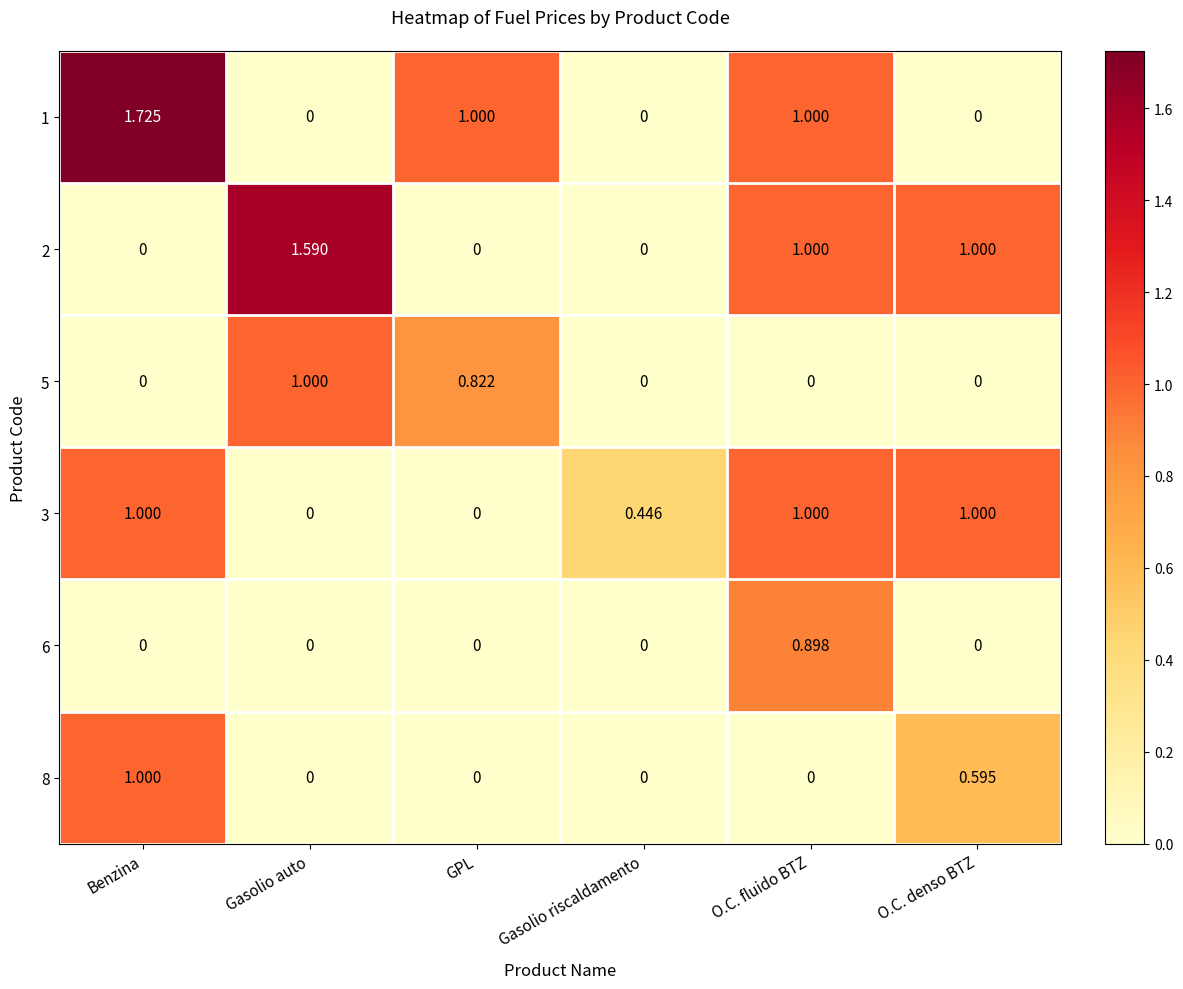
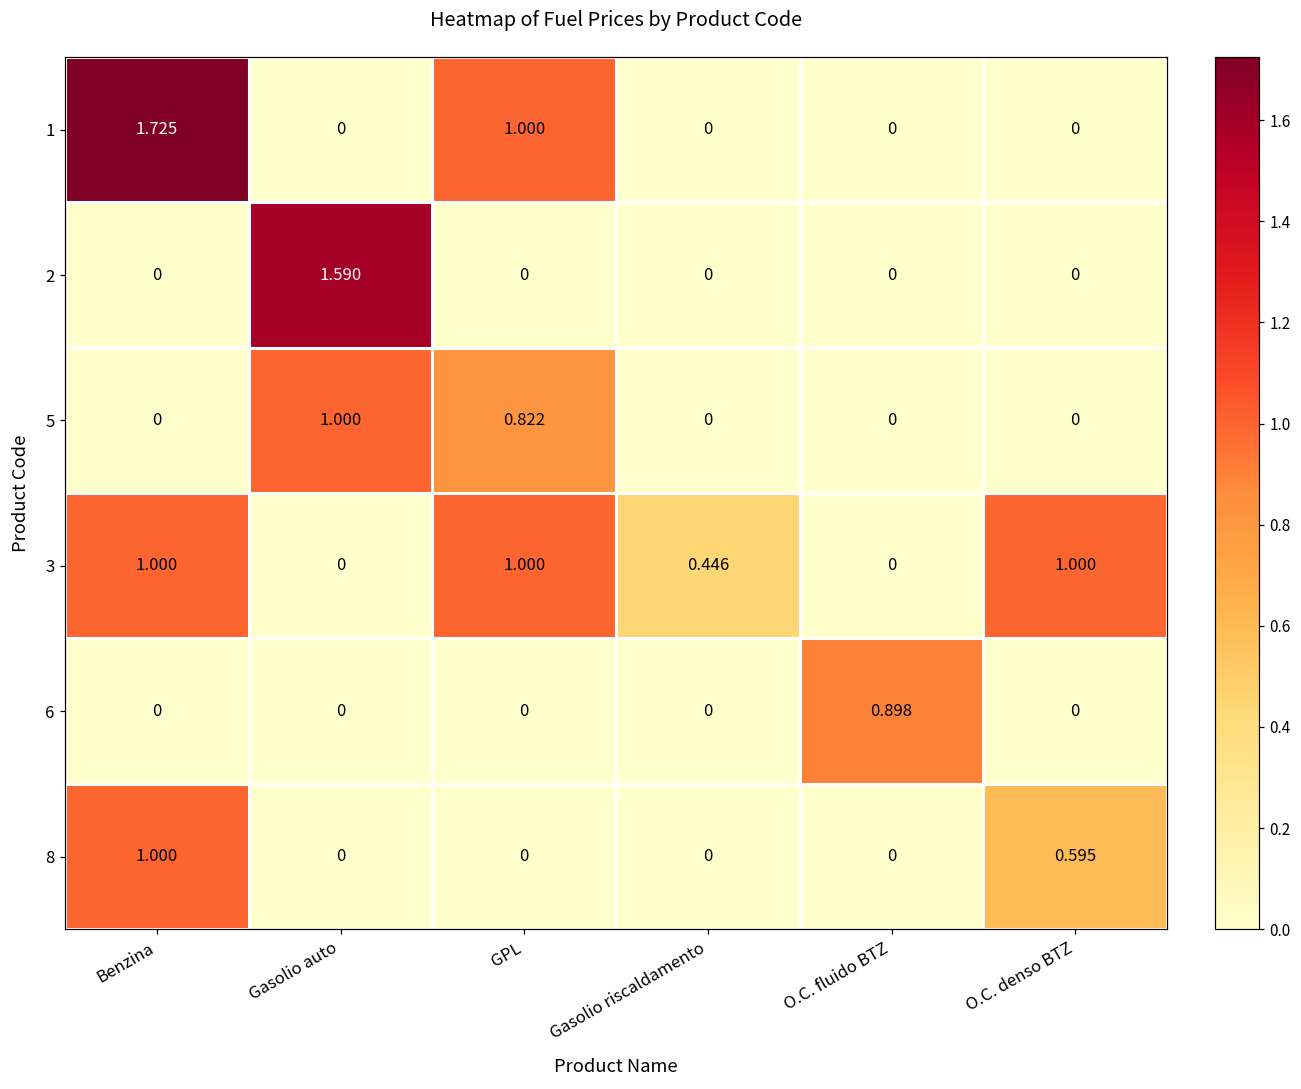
  {
    "1": {
      "Benzina": 1.725,
      "Gasolio auto": 0,
      "GPL": 1.000,
      "Gasolio riscaldamento": 0,
-     "O.C. fluido BTZ": 1.000,
+     "O.C. fluido BTZ": 0,
      "O.C. denso BTZ": 0
    },
    "2": {
      "Benzina": 0,
      "Gasolio auto": 1.590,
      "GPL": 0,
      "Gasolio riscaldamento": 0,
-     "O.C. fluido BTZ": 1.000,
-     "O.C. denso BTZ": 1.000
+     "O.C. fluido BTZ": 0,
+     "O.C. denso BTZ": 0
    },
    "5": {
      "Benzina": 0,
      "Gasolio auto": 1.000,
      "GPL": 0.822,
      "Gasolio riscaldamento": 0,
      "O.C. fluido BTZ": 0,
      "O.C. denso BTZ": 0
    },
    "3": {
      "Benzina": 1.000,
      "Gasolio auto": 0,
-     "GPL": 0,
+     "GPL": 1.000,
      "Gasolio riscaldamento": 0.446,
-     "O.C. fluido BTZ": 1.000,
+     "O.C. fluido BTZ": 0,
      "O.C. denso BTZ": 1.000
    },
    "6": {
      "Benzina": 0,
      "Gasolio auto": 0,
      "GPL": 0,
      "Gasolio riscaldamento": 0,
      "O.C. fluido BTZ": 0.898,
      "O.C. denso BTZ": 0
    },
    "8": {
      "Benzina": 1.000,
      "Gasolio auto": 0,
      "GPL": 0,
      "Gasolio riscaldamento": 0,
      "O.C. fluido BTZ": 0,
      "O.C. denso BTZ": 0.595
    }
  }
